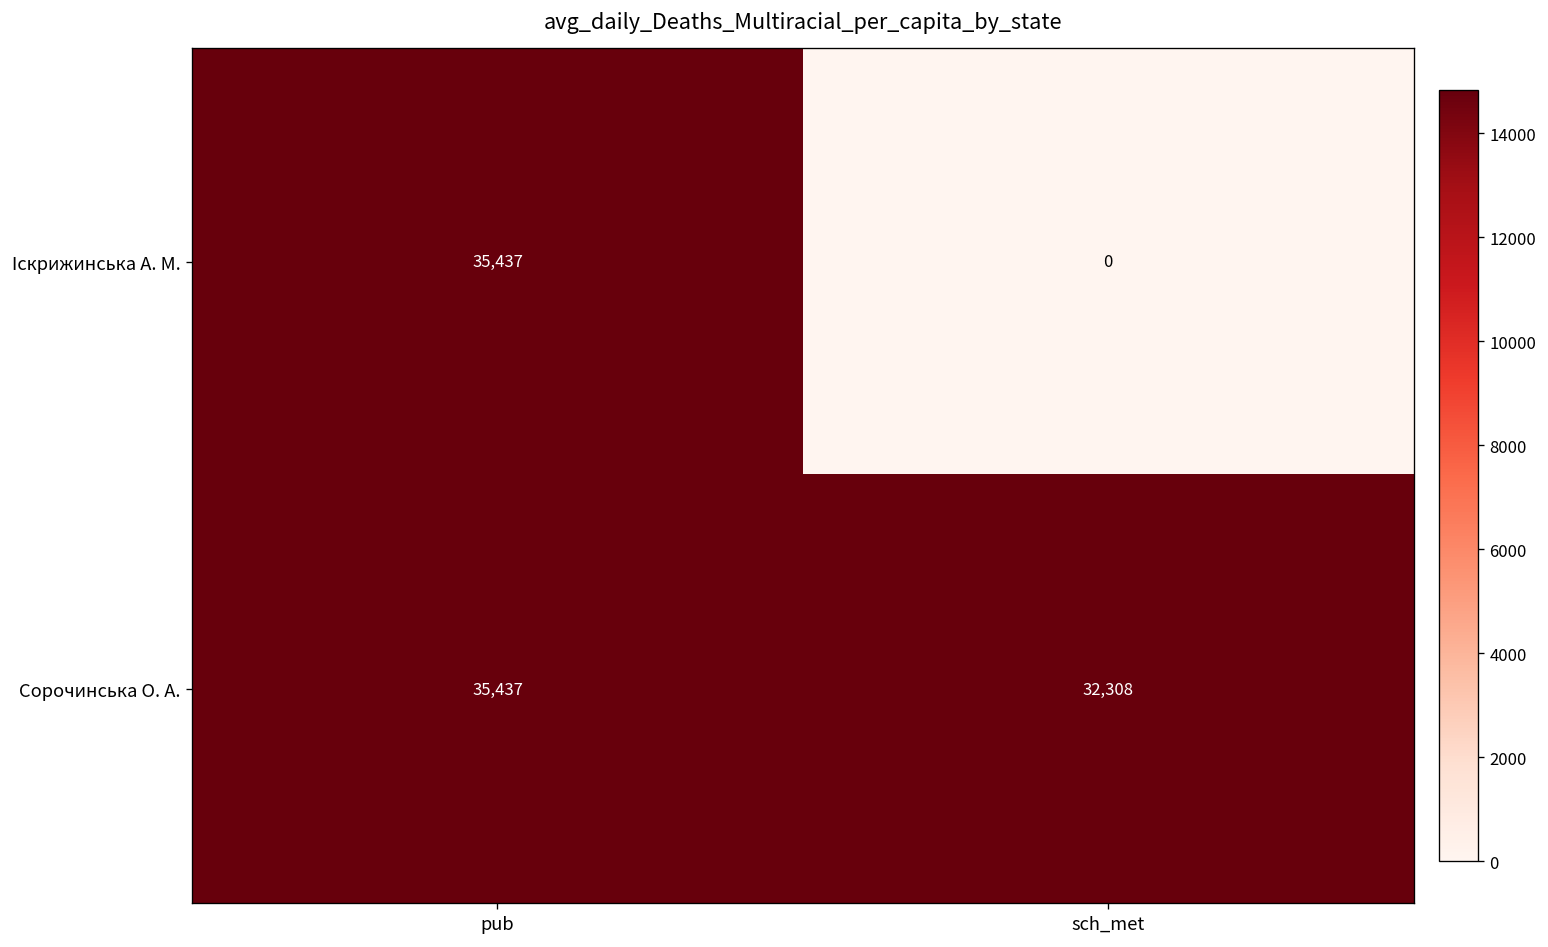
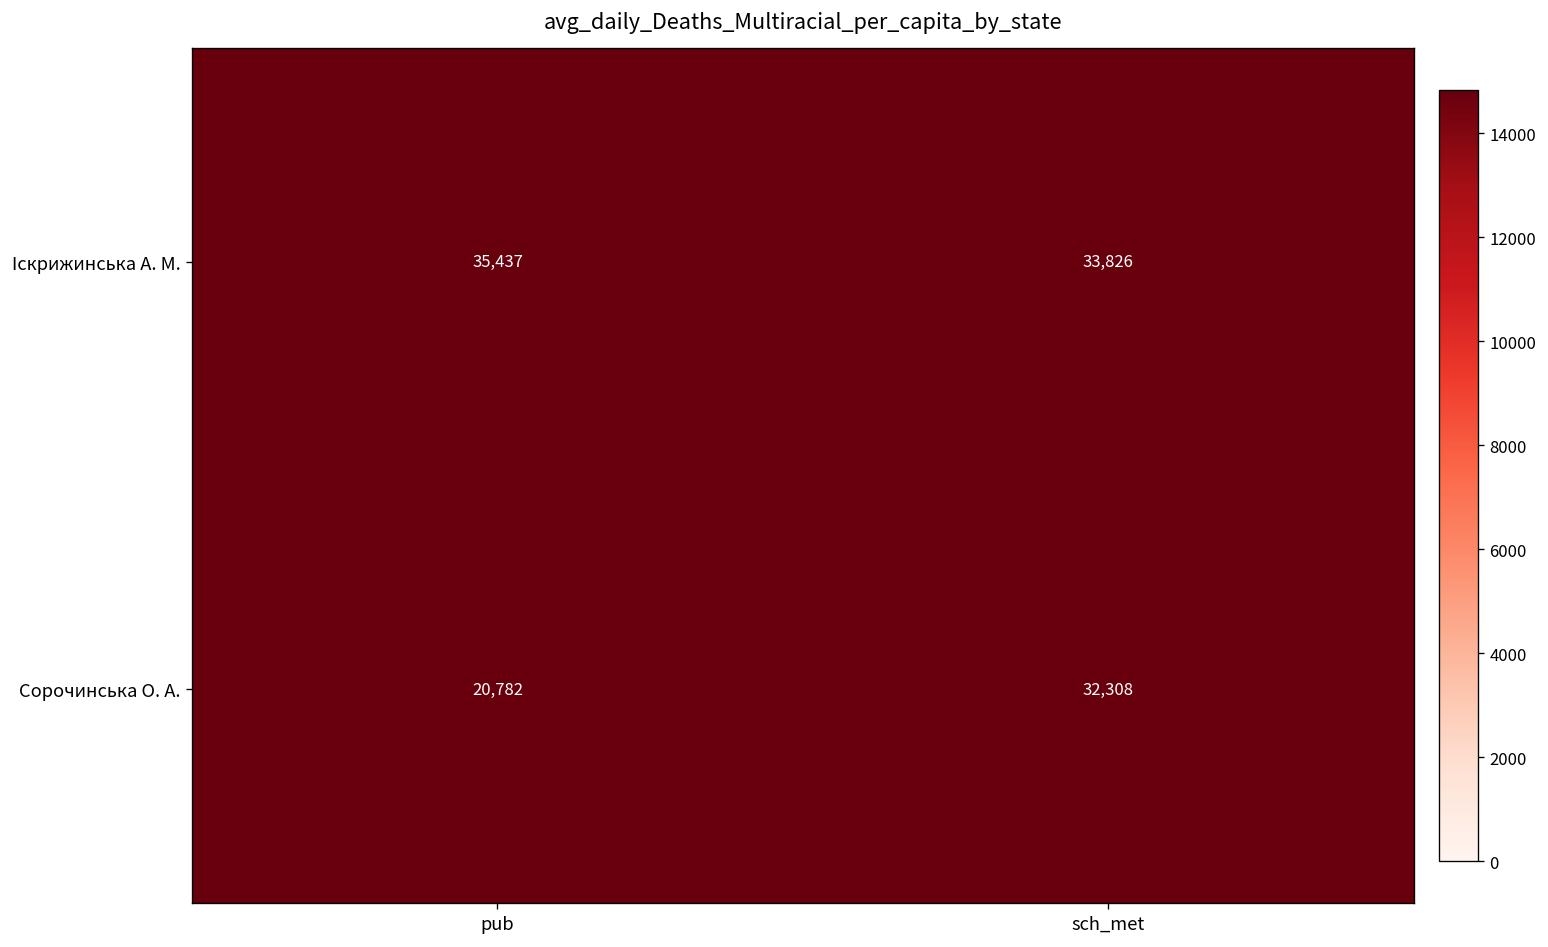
  {
    "Іскрижинська А. М.": {
      "pub": "35,437",
-     "sch_met": "0"
+     "sch_met": "33,826"
    },
    "Сорочинська О. А.": {
-     "pub": "35,437",
+     "pub": "20,782",
      "sch_met": "32,308"
    }
  }
